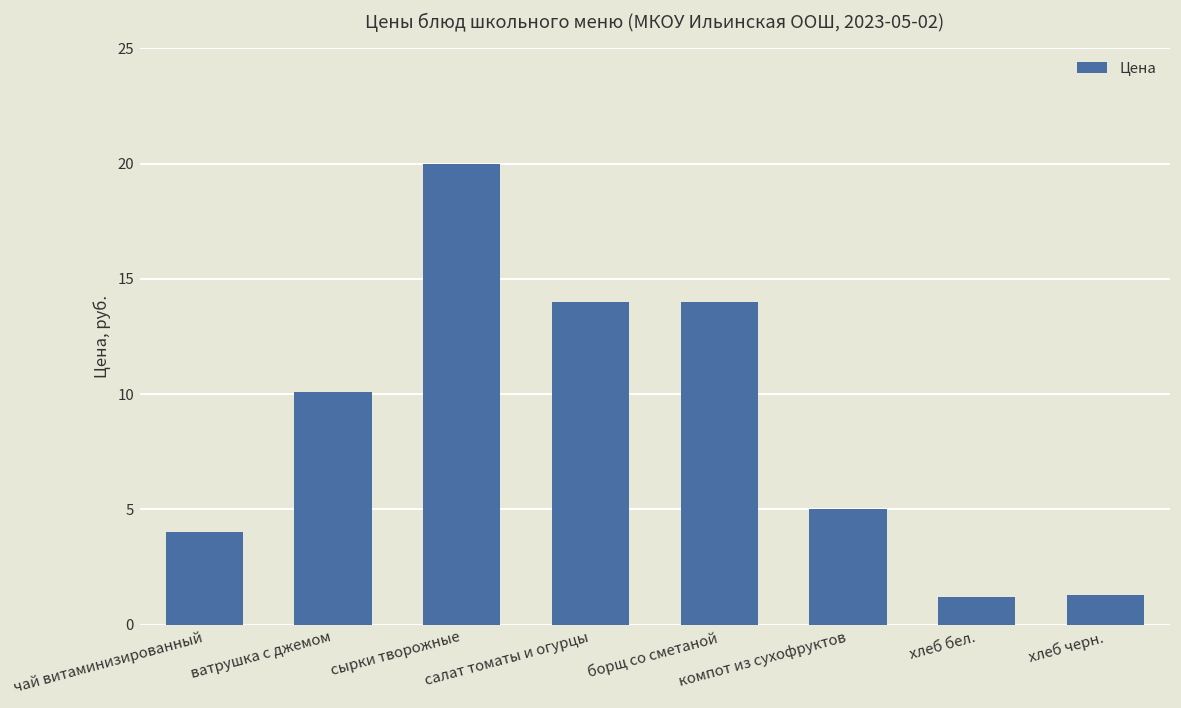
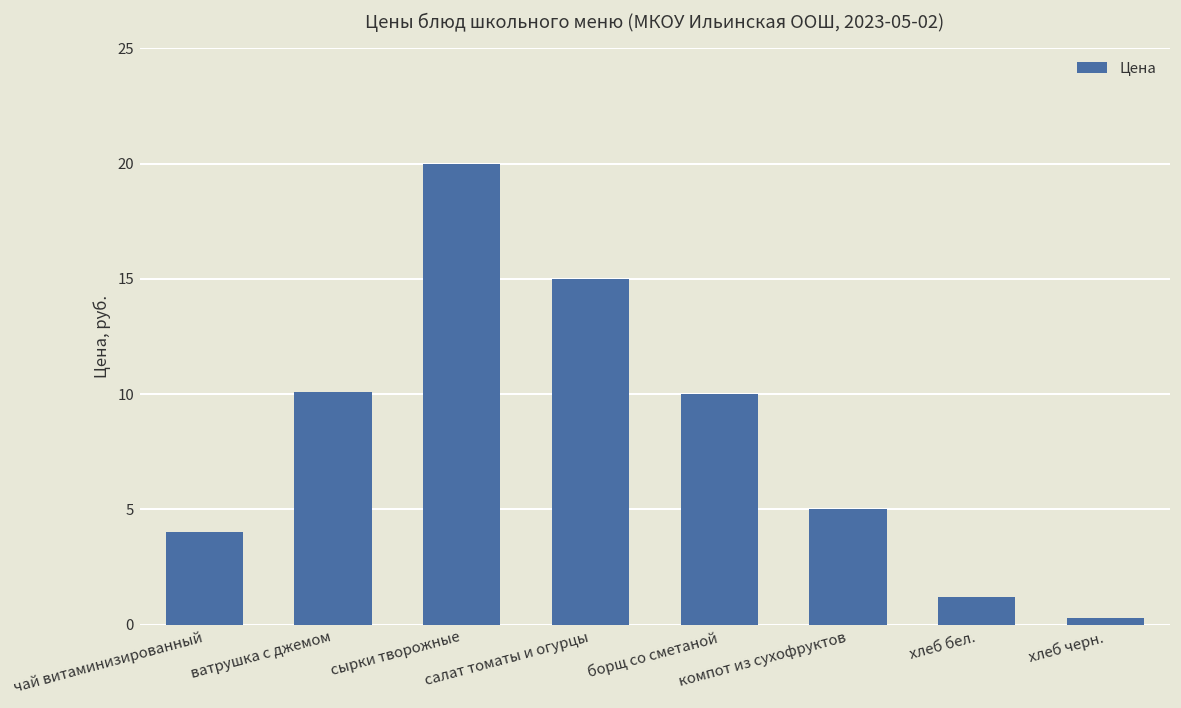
  {
    "чай витаминизированный": 4.0,
    "ватрушка с джемом": 10.1,
    "сырки творожные": 20.0,
-   "салат томаты и огурцы": 14,
-   "борщ со сметаной": 14,
+   "салат томаты и огурцы": 15,
+   "борщ со сметаной": 10,
    "компот из сухофруктов": 5.0,
    "хлеб бел.": 1.2,
-   "хлеб черн.": 1.3
+   "хлеб черн.": 0.3
  }
